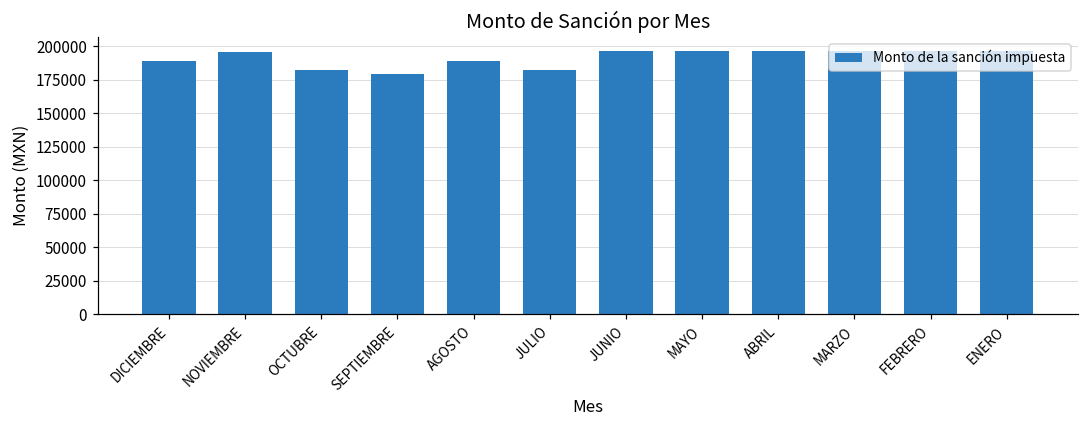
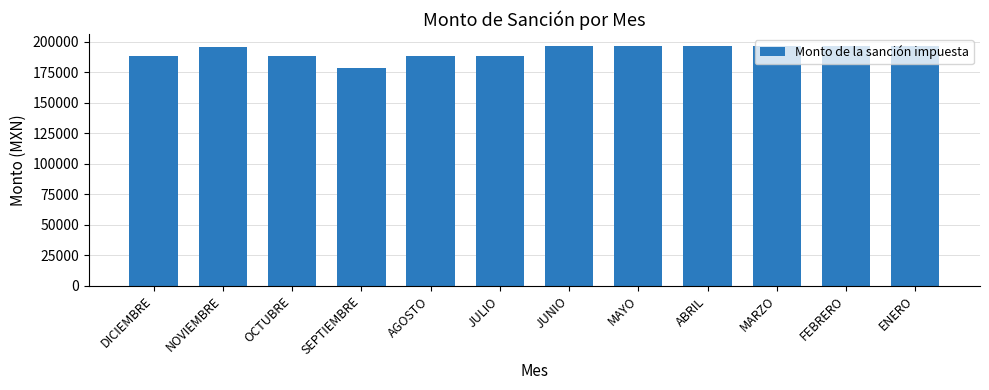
  {
    "DICIEMBRE": 189000,
    "NOVIEMBRE": 196000,
-   "OCTUBRE": 182000,
+   "OCTUBRE": 189000,
    "SEPTIEMBRE": 179000,
    "AGOSTO": 189000,
-   "JULIO": 182000,
+   "JULIO": 189000,
    "JUNIO": 197000,
    "MAYO": 197000,
    "ABRIL": 197000
  }
